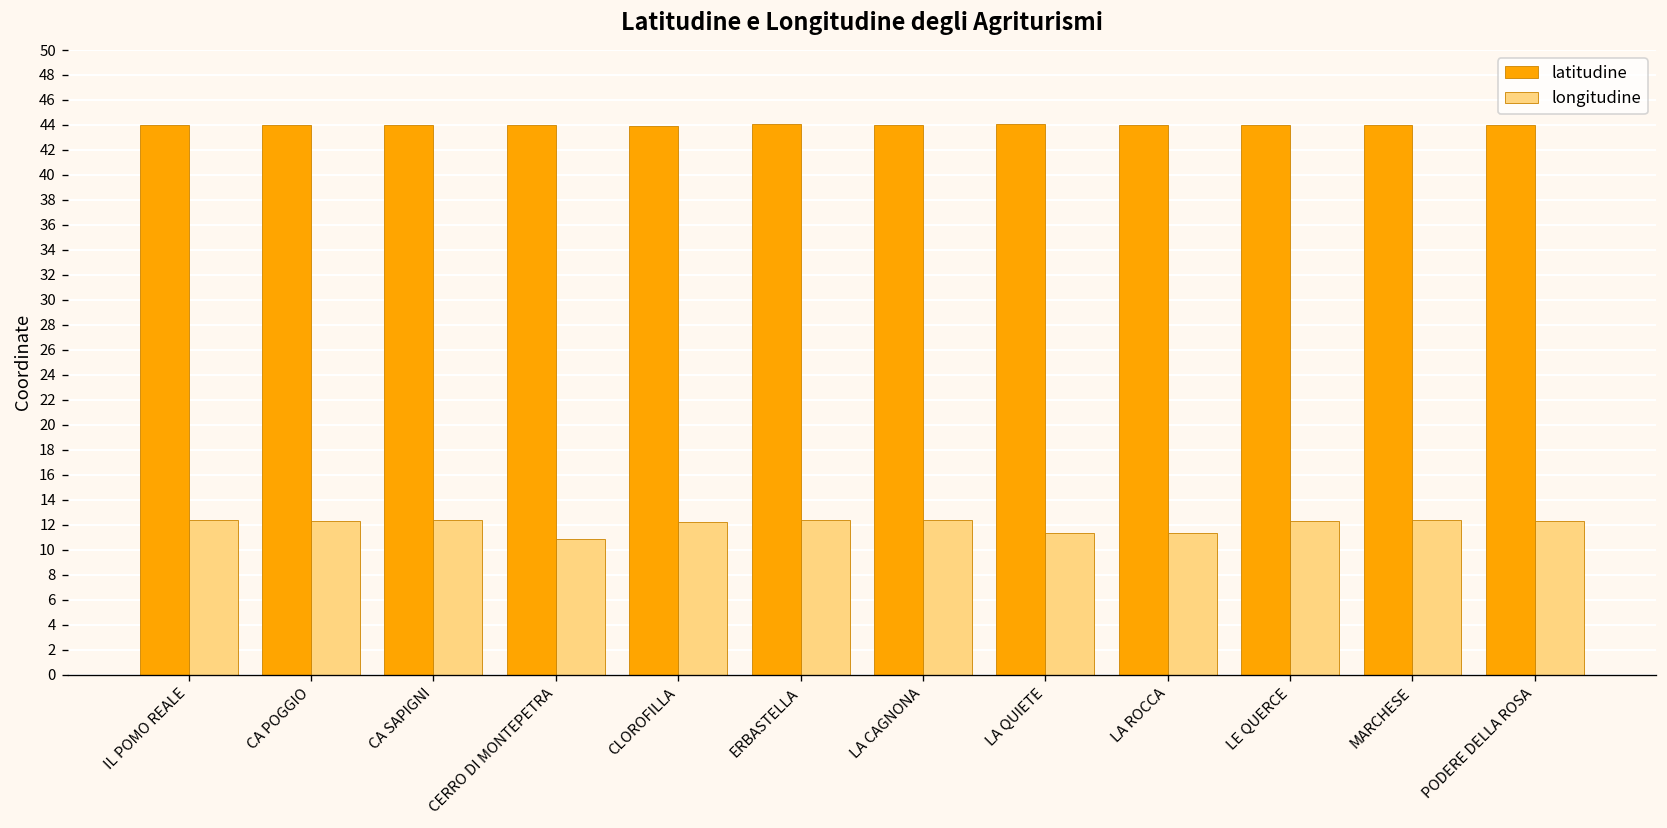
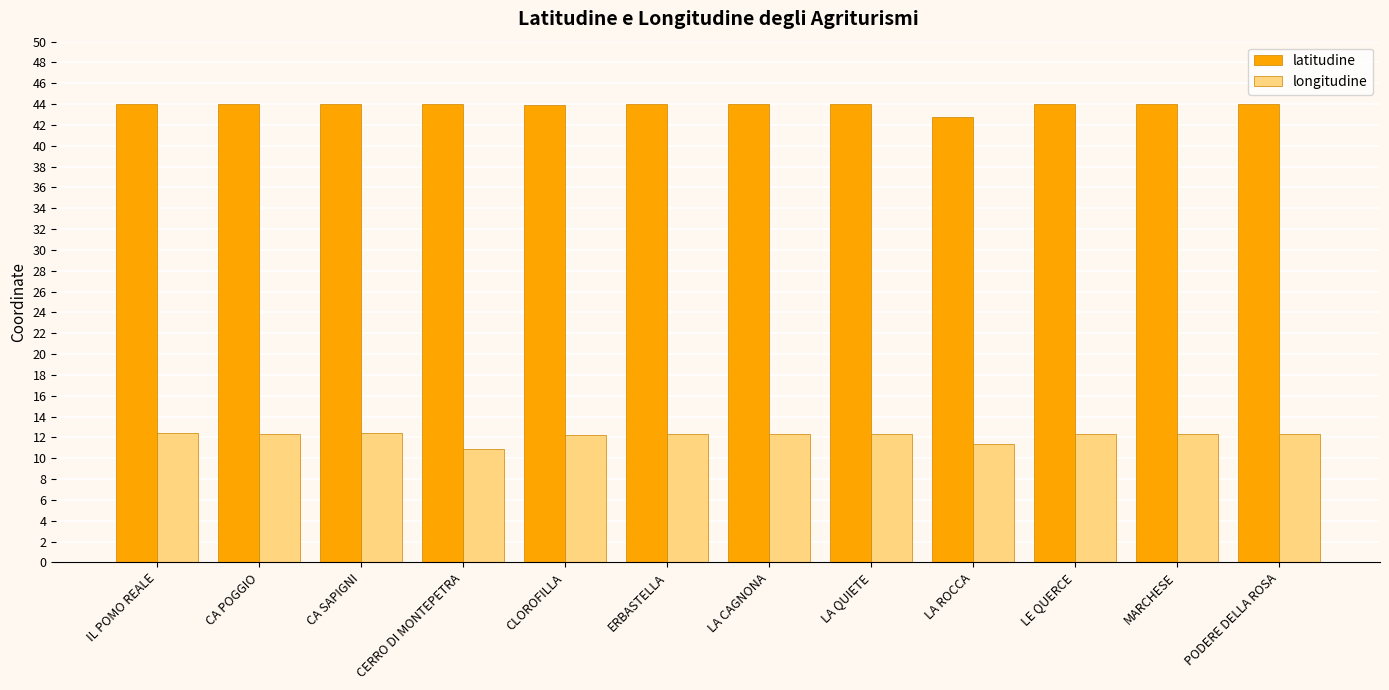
  {
    "latitudine": {
      "IL POMO REALE": 44.0,
      "CA POGGIO": 44.0,
      "CA SAPIGNI": 44.0,
      "CERRO DI MONTEPETRA": 44.0,
      "CLOROFILLA": 43.9,
      "ERBASTELLA": 44.0,
      "LA CAGNONA": 44.0,
      "LA QUIETE": 44.1,
-     "LA ROCCA": 44.0,
+     "LA ROCCA": 42.8,
      "LE QUERCE": 44.0,
      "MARCHESE": 44.0,
      "PODERE DELLA ROSA": 44.0
    },
    "longitudine": {
      "IL POMO REALE": 12.4,
      "CA POGGIO": 12.3,
      "CA SAPIGNI": 12.4,
      "CERRO DI MONTEPETRA": 10.9,
      "CLOROFILLA": 12.2,
      "ERBASTELLA": 12.4,
      "LA CAGNONA": 12.4,
-     "LA QUIETE": 11.4,
+     "LA QUIETE": 12.3,
      "LA ROCCA": 11.3,
      "LE QUERCE": 12.3,
      "MARCHESE": 12.4,
      "PODERE DELLA ROSA": 12.3
    }
  }
